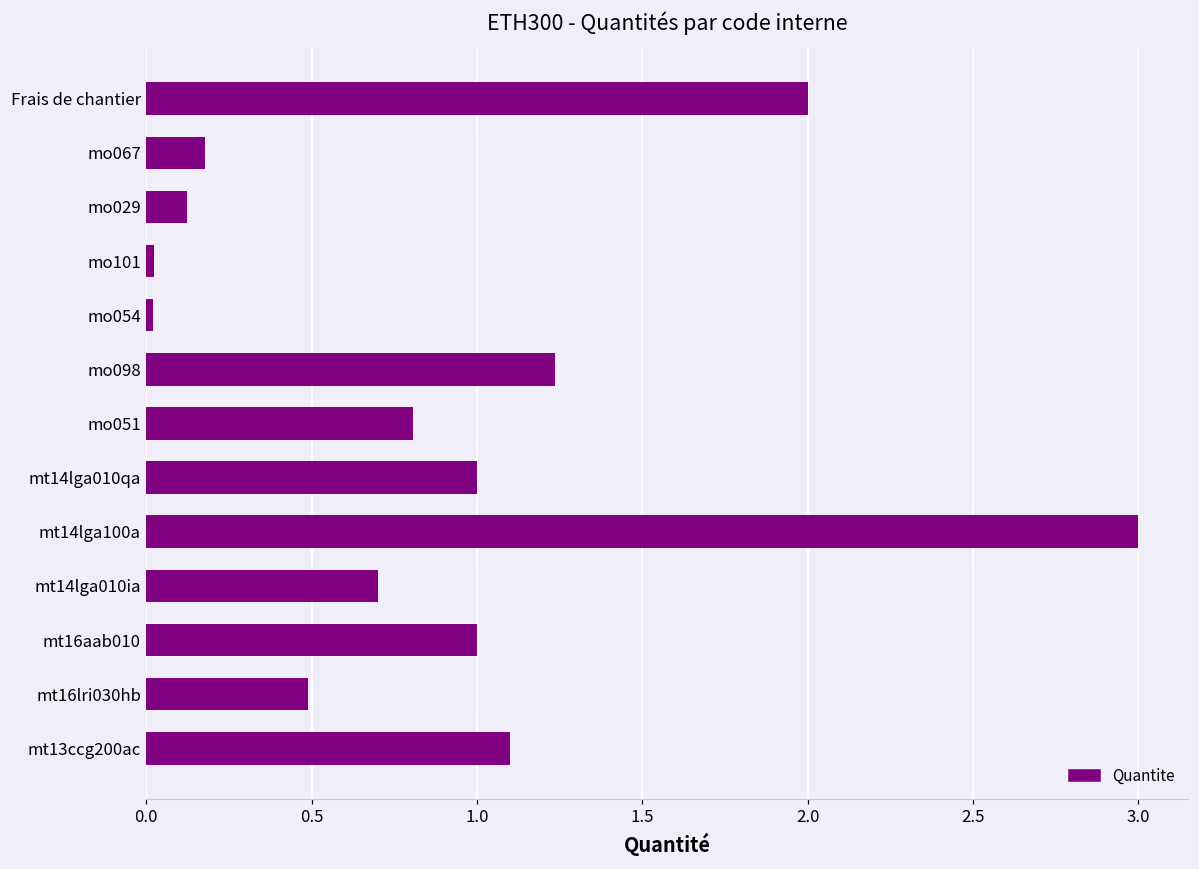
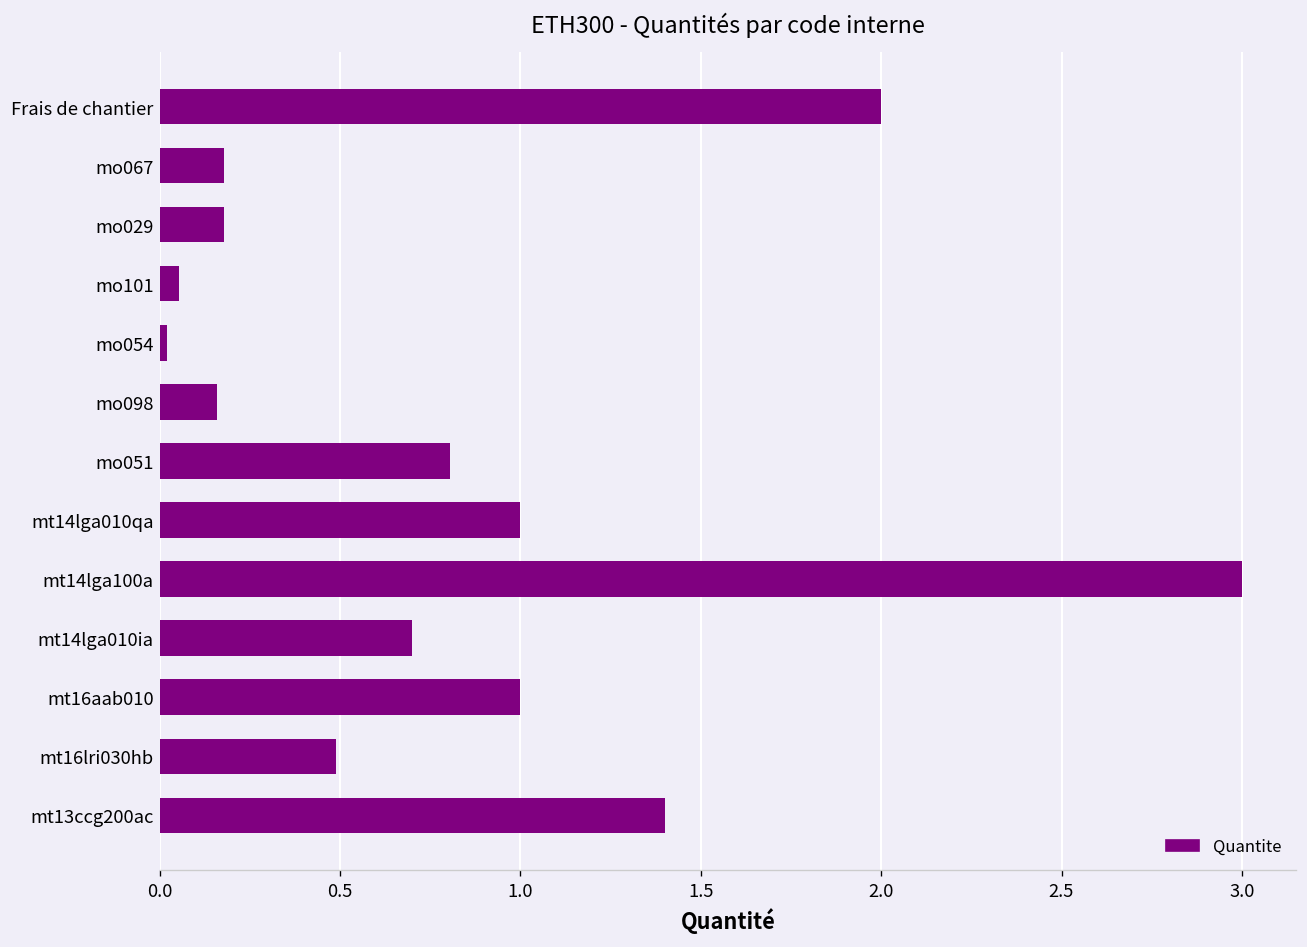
  {
    "Frais de chantier": 2.00,
    "mo067": 0.18,
-   "mo029": 0.12,
-   "mo101": 0.02,
+   "mo029": 0.18,
+   "mo101": 0.05,
    "mo054": 0.02,
-   "mo098": 1.24,
+   "mo098": 0.16,
    "mo051": 0.81,
    "mt14lga010qa": 1.00,
    "mt14lga100a": 3.00,
    "mt14lga010ia": 0.70,
    "mt16aab010": 1.00,
    "mt16lri030hb": 0.49,
-   "mt13ccg200ac": 1.1
+   "mt13ccg200ac": 1.4
  }
